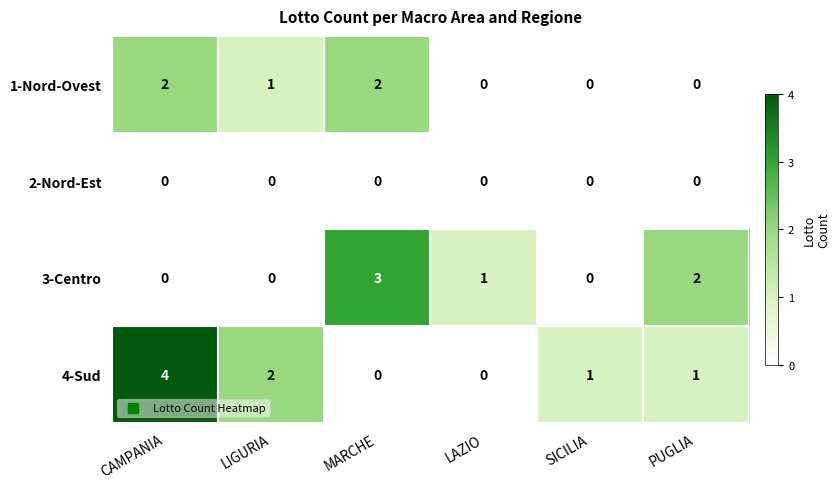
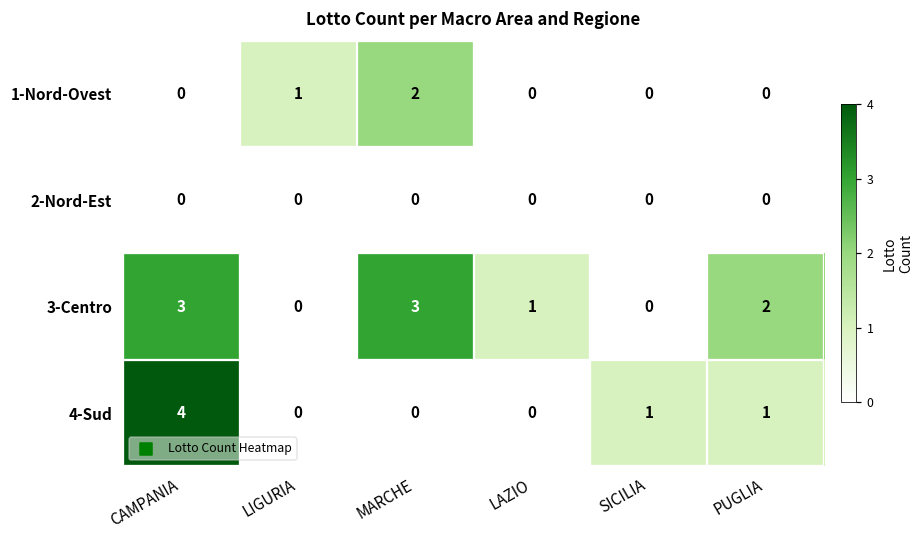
  {
    "1-Nord-Ovest": {
-     "CAMPANIA": 2,
+     "CAMPANIA": 0,
      "LIGURIA": 1,
      "MARCHE": 2,
      "LAZIO": 0,
      "SICILIA": 0,
      "PUGLIA": 0
    },
    "2-Nord-Est": {
      "CAMPANIA": 0,
      "LIGURIA": 0,
      "MARCHE": 0,
      "LAZIO": 0,
      "SICILIA": 0,
      "PUGLIA": 0
    },
    "3-Centro": {
-     "CAMPANIA": 0,
+     "CAMPANIA": 3,
      "LIGURIA": 0,
      "MARCHE": 3,
      "LAZIO": 1,
      "SICILIA": 0,
      "PUGLIA": 2
    },
    "4-Sud": {
      "CAMPANIA": 4,
-     "LIGURIA": 2,
+     "LIGURIA": 0,
      "MARCHE": 0,
      "LAZIO": 0,
      "SICILIA": 1,
      "PUGLIA": 1
    }
  }
